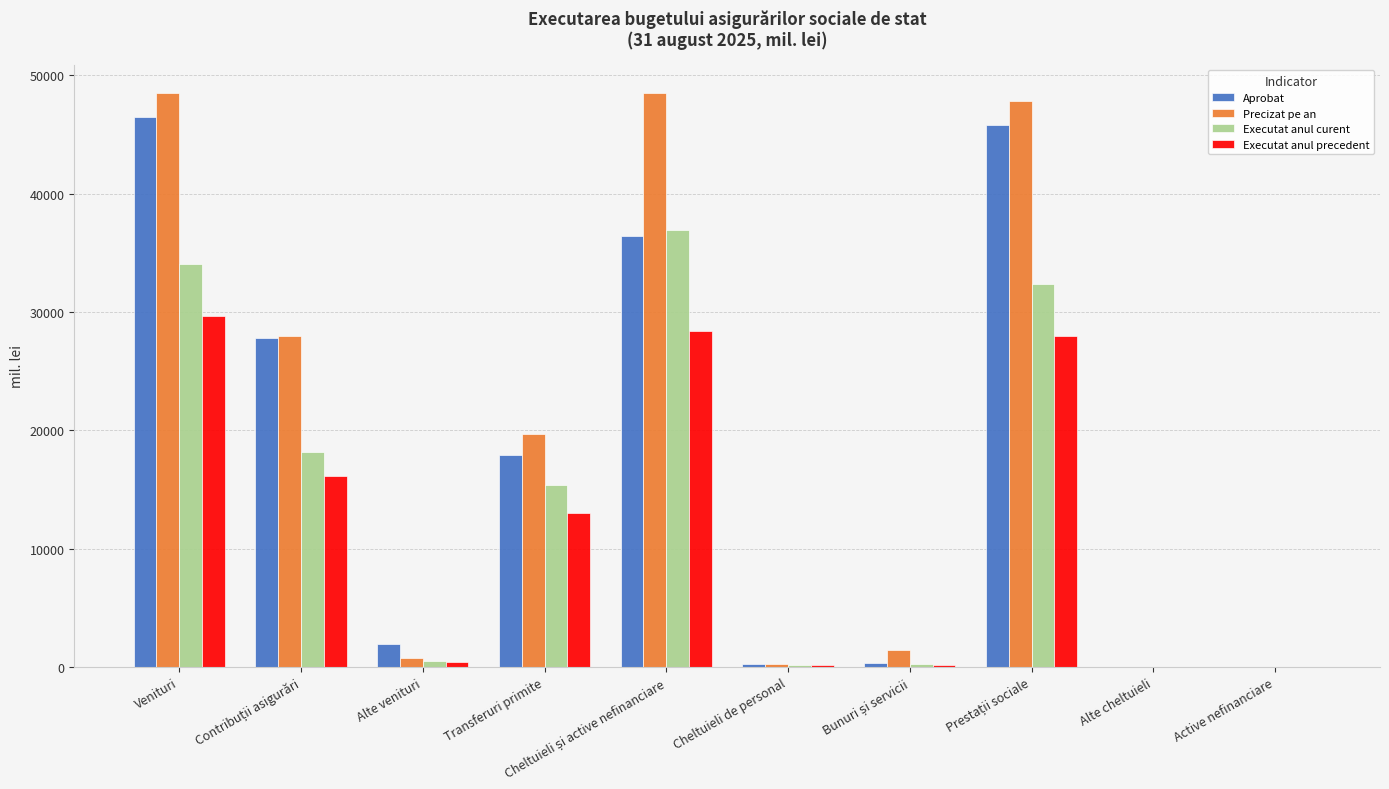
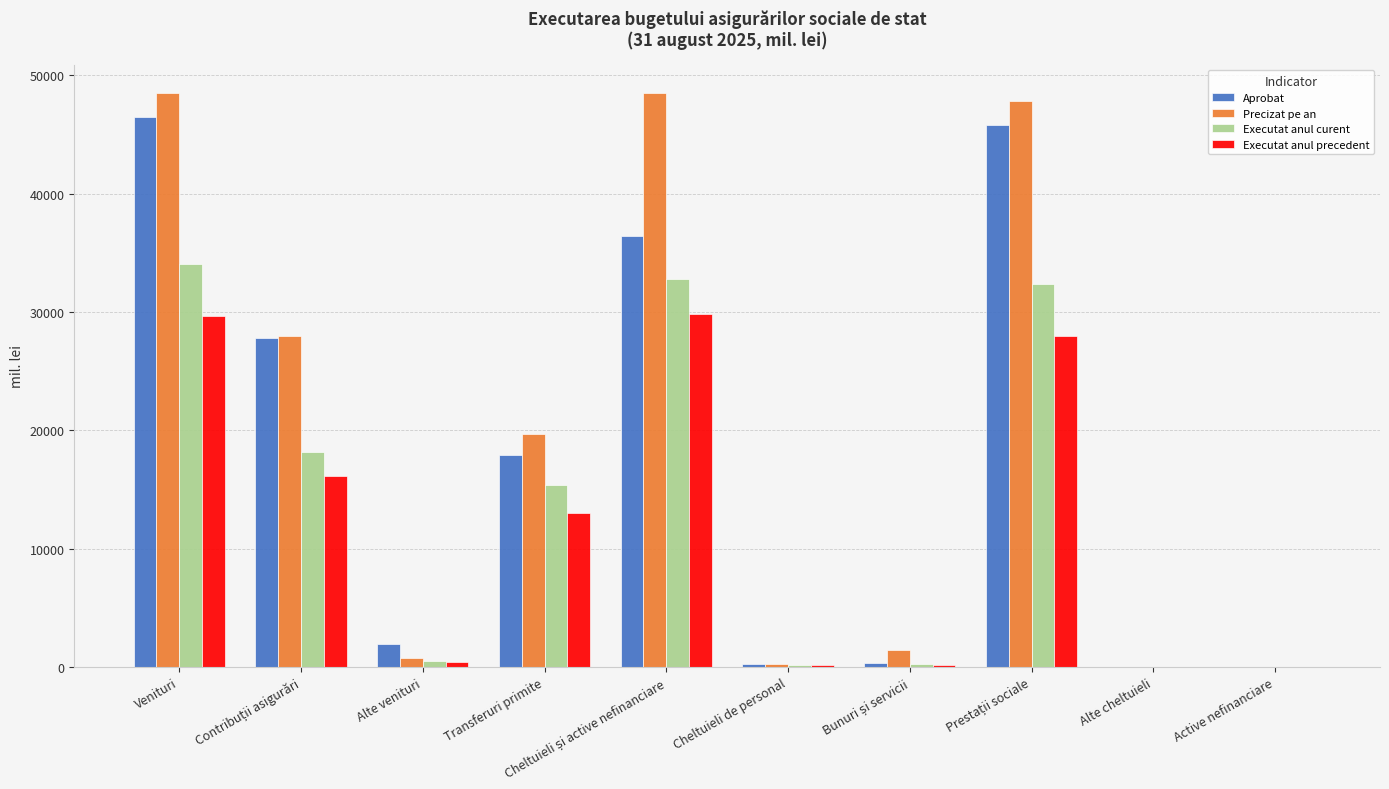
  {
    "Aprobat": {
      "Venituri": 46500,
      "Contribuții asigurări": 27800,
      "Alte venituri": 2000,
      "Transferuri primite": 17900,
      "Cheltuieli și active nefinanciare": 36400,
      "Cheltuieli de personal": 200,
      "Bunuri și servicii": 400,
      "Prestații sociale": 45800
    },
    "Precizat pe an": {
      "Venituri": 48500,
      "Contribuții asigurări": 28000,
      "Alte venituri": 800,
      "Transferuri primite": 19700,
      "Cheltuieli și active nefinanciare": 48500,
      "Cheltuieli de personal": 200,
      "Bunuri și servicii": 1400,
      "Prestații sociale": 47800
    },
    "Executat anul curent": {
      "Venituri": 34100,
      "Contribuții asigurări": 18200,
      "Alte venituri": 600,
      "Transferuri primite": 15300,
-     "Cheltuieli și active nefinanciare": 36900,
+     "Cheltuieli și active nefinanciare": 32800,
      "Bunuri și servicii": 200,
      "Prestații sociale": 32400
    },
    "Executat anul precedent": {
      "Venituri": 29600,
      "Contribuții asigurări": 16200,
      "Alte venituri": 400,
      "Transferuri primite": 13000,
-     "Cheltuieli și active nefinanciare": 28400,
+     "Cheltuieli și active nefinanciare": 29800,
      "Prestații sociale": 28000
    }
  }
